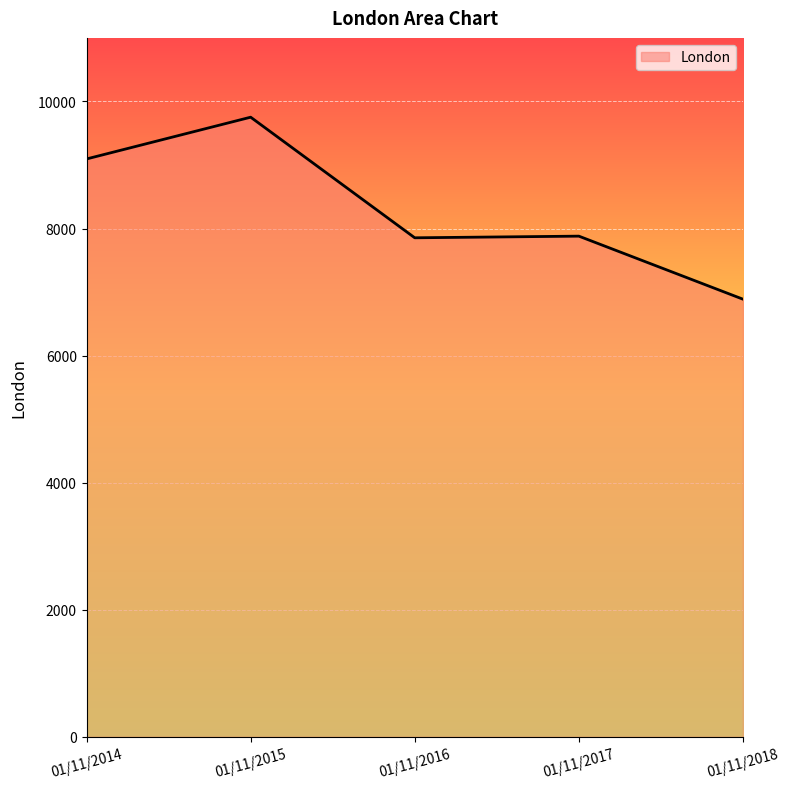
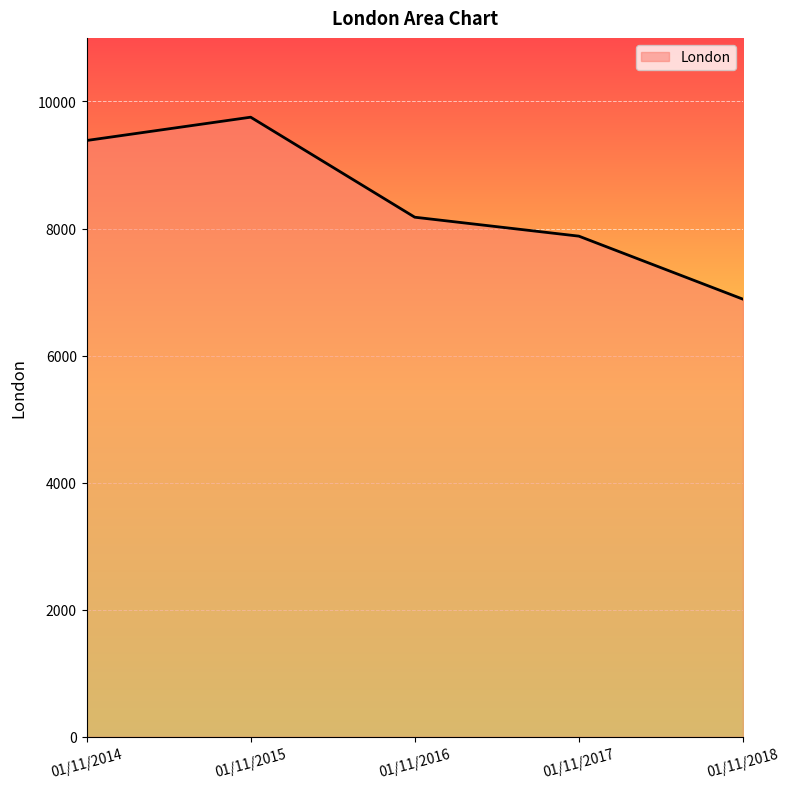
  {
-   "01/11/2014": 9100,
+   "01/11/2014": 9400,
    "01/11/2015": 9800,
-   "01/11/2016": 7900,
+   "01/11/2016": 8200,
    "01/11/2017": 7900,
    "01/11/2018": 6900
  }
